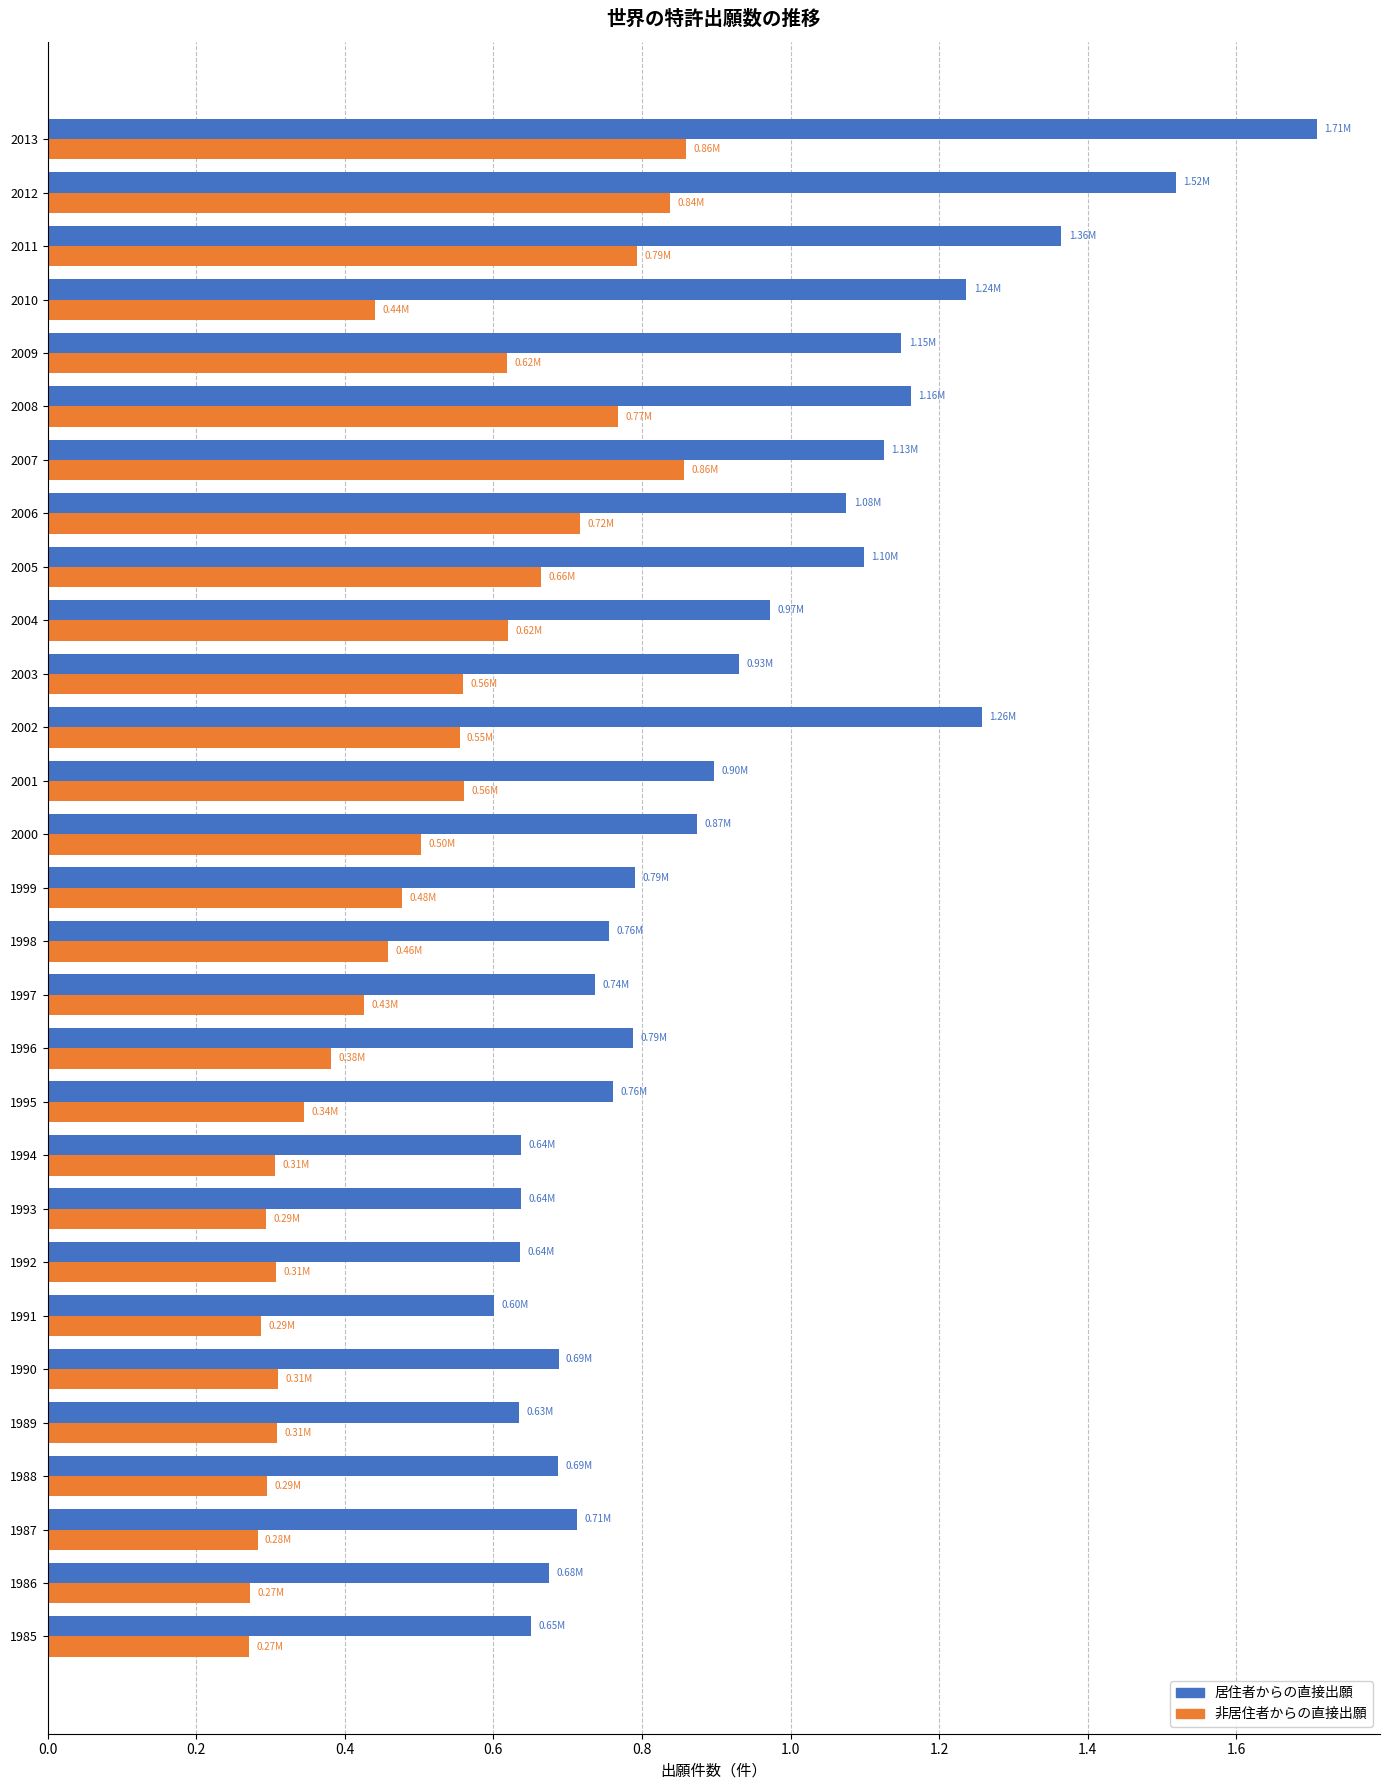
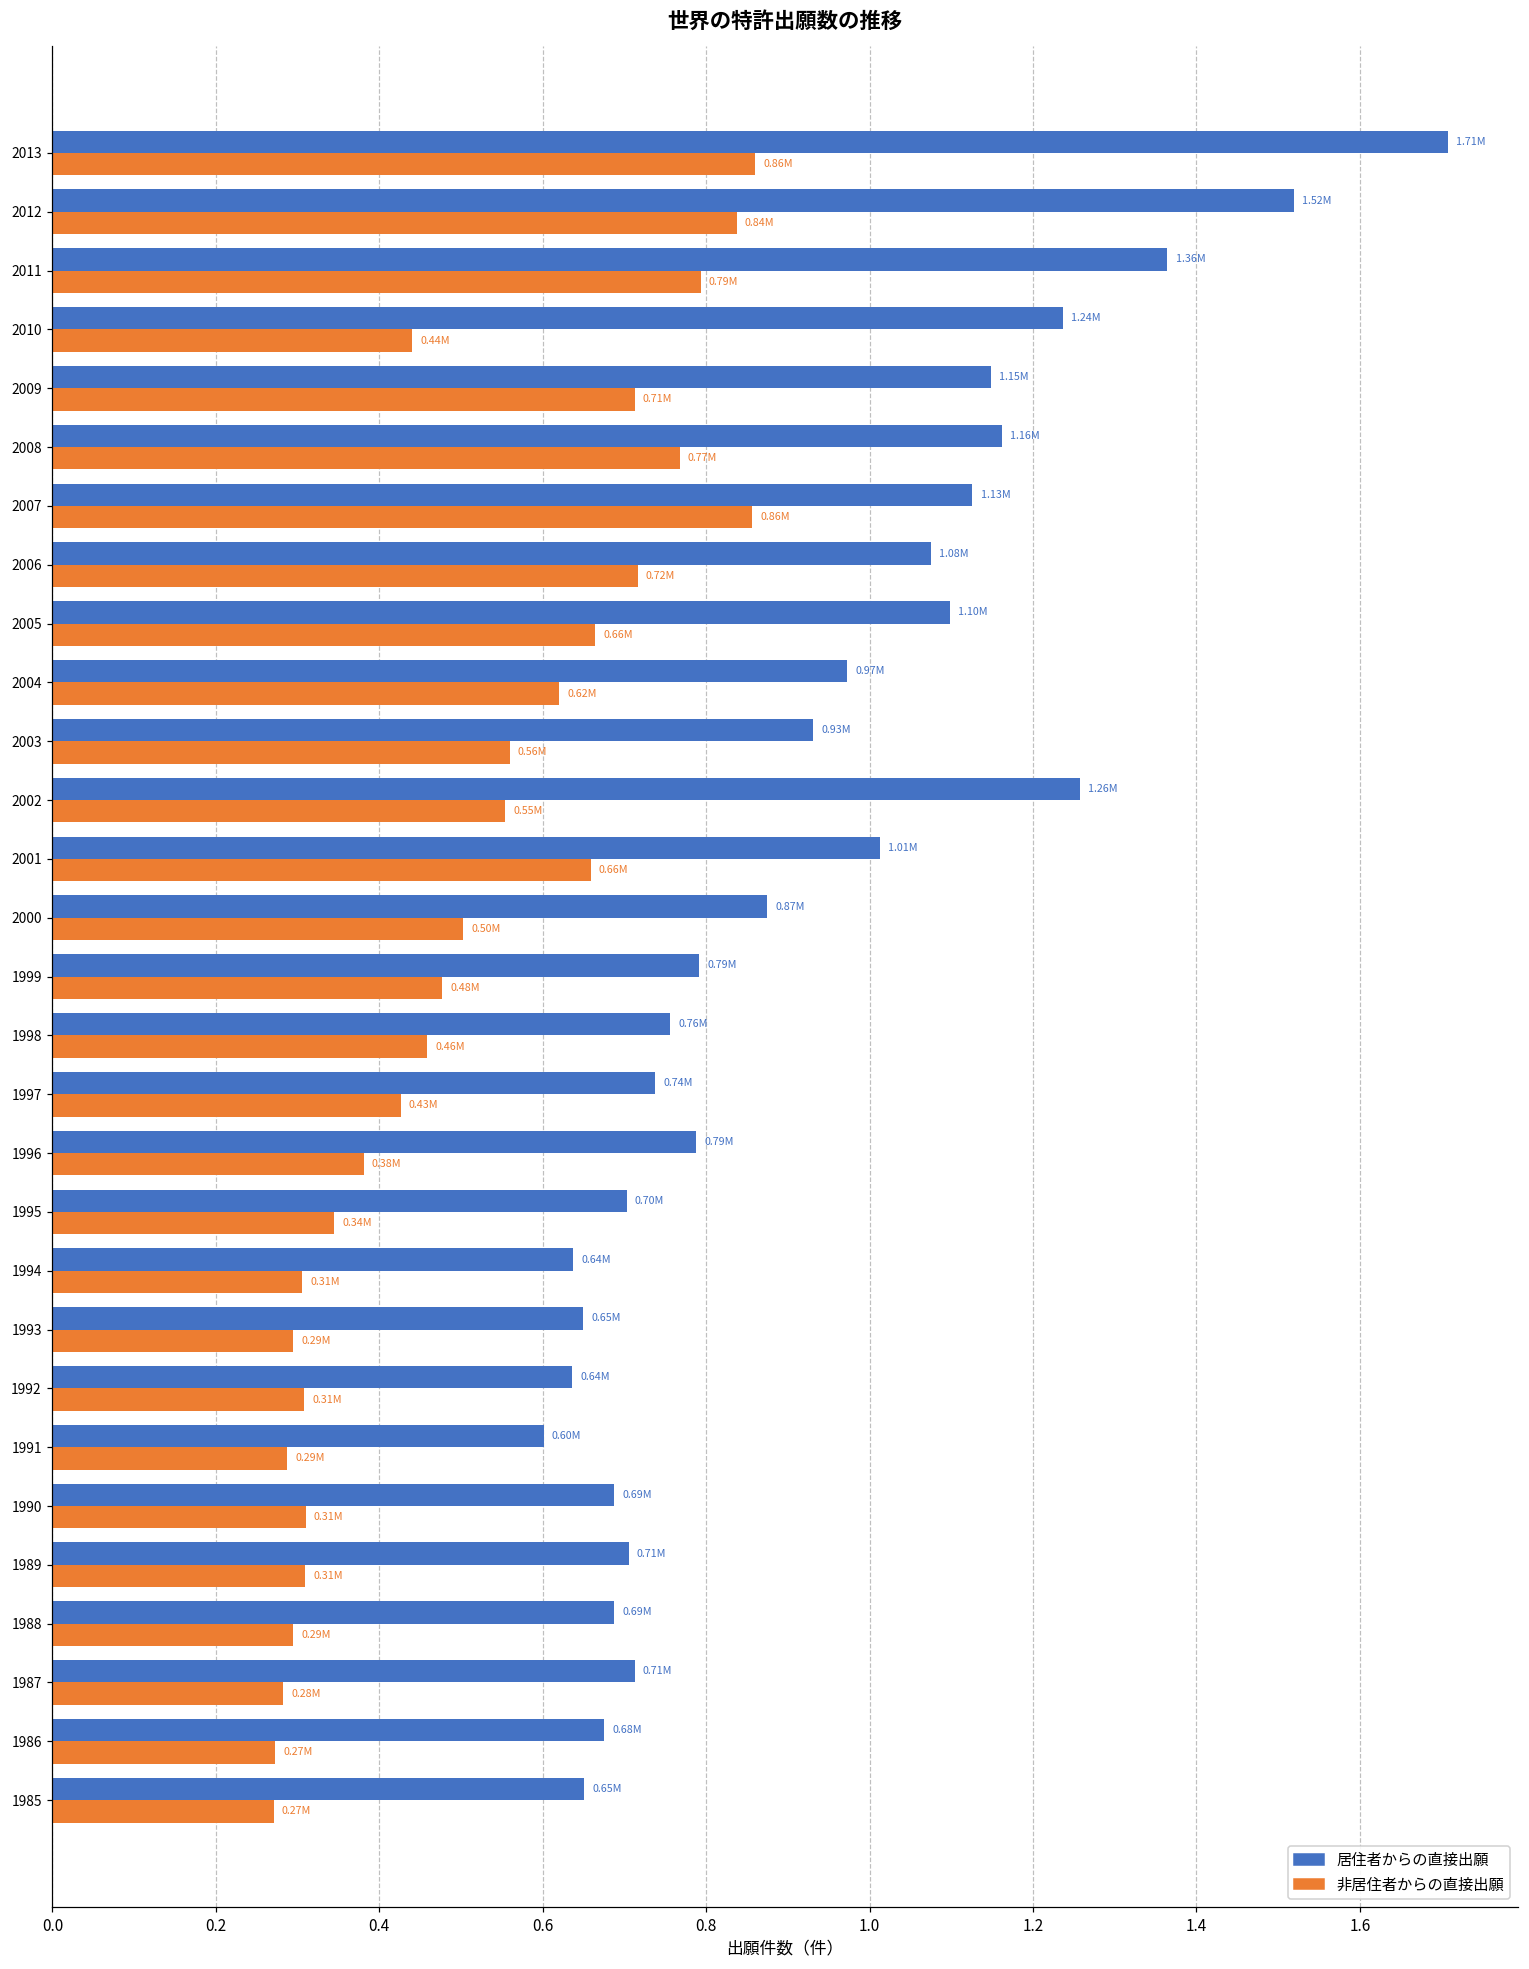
  {
    "居住者からの直接出願": {
      "2013": "1.71M",
      "2012": "1.52M",
      "2011": "1.36M",
      "2010": "1.24M",
      "2009": "1.15M",
      "2008": "1.16M",
      "2007": "1.13M",
      "2006": "1.08M",
      "2005": "1.10M",
      "2004": "0.97M",
      "2003": "0.93M",
      "2002": "1.26M",
-     "2001": "0.90M",
+     "2001": "1.01M",
      "2000": "0.87M",
      "1999": "0.79M",
      "1998": "0.76M",
      "1997": "0.74M",
      "1996": "0.79M",
-     "1995": "0.76M",
+     "1995": "0.70M",
      "1994": "0.64M",
-     "1993": "0.64M",
+     "1993": "0.65M",
      "1992": "0.64M",
      "1991": "0.60M",
      "1990": "0.69M",
-     "1989": "0.63M",
+     "1989": "0.71M",
      "1988": "0.69M",
      "1987": "0.71M",
      "1986": "0.68M",
      "1985": "0.65M"
    },
    "非居住者からの直接出願": {
      "2013": "0.86M",
      "2012": "0.84M",
      "2011": "0.79M",
      "2010": "0.44M",
-     "2009": "0.62M",
+     "2009": "0.71M",
      "2008": "0.77M",
      "2007": "0.86M",
      "2006": "0.72M",
      "2005": "0.66M",
      "2004": "0.62M",
      "2003": "0.56M",
      "2002": "0.55M",
-     "2001": "0.56M",
+     "2001": "0.66M",
      "2000": "0.50M",
      "1999": "0.48M",
      "1998": "0.46M",
      "1997": "0.43M",
      "1996": "0.38M",
      "1995": "0.34M",
      "1994": "0.31M",
      "1993": "0.29M",
      "1992": "0.31M",
      "1991": "0.29M",
      "1990": "0.31M",
      "1989": "0.31M",
      "1988": "0.29M",
      "1987": "0.28M",
      "1986": "0.27M",
      "1985": "0.27M"
    }
  }
